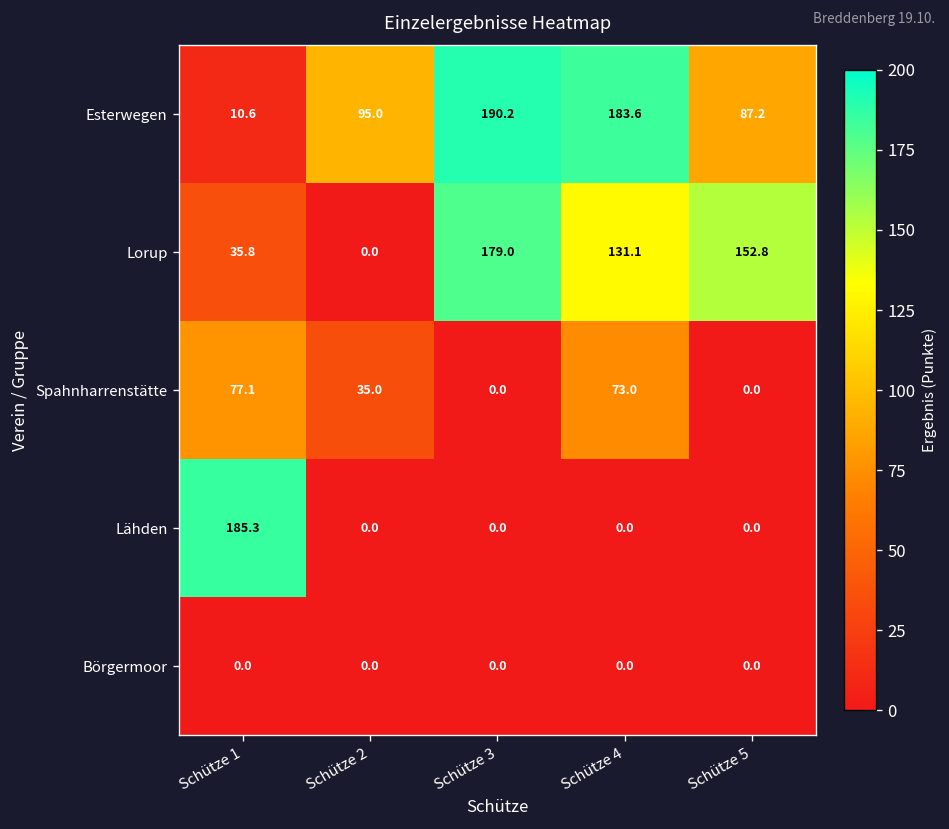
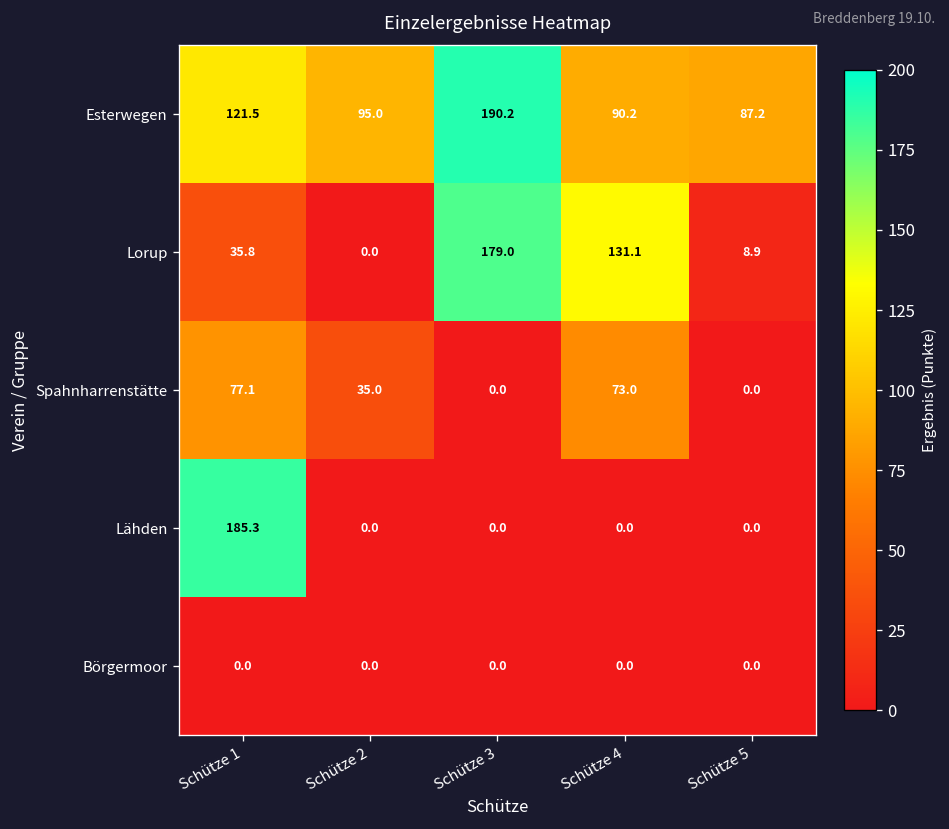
  {
    "Esterwegen": {
-     "Schütze 1": 10.6,
+     "Schütze 1": 121.5,
      "Schütze 2": 95.0,
      "Schütze 3": 190.2,
-     "Schütze 4": 183.6,
+     "Schütze 4": 90.2,
      "Schütze 5": 87.2
    },
    "Lorup": {
      "Schütze 1": 35.8,
      "Schütze 2": 0.0,
      "Schütze 3": 179.0,
      "Schütze 4": 131.1,
-     "Schütze 5": 152.8
+     "Schütze 5": 8.9
    },
    "Spahnharrenstätte": {
      "Schütze 1": 77.1,
      "Schütze 2": 35.0,
      "Schütze 3": 0.0,
      "Schütze 4": 73.0,
      "Schütze 5": 0.0
    },
    "Lähden": {
      "Schütze 1": 185.3,
      "Schütze 2": 0.0,
      "Schütze 3": 0.0,
      "Schütze 4": 0.0,
      "Schütze 5": 0.0
    },
    "Börgermoor": {
      "Schütze 1": 0.0,
      "Schütze 2": 0.0,
      "Schütze 3": 0.0,
      "Schütze 4": 0.0,
      "Schütze 5": 0.0
    }
  }
